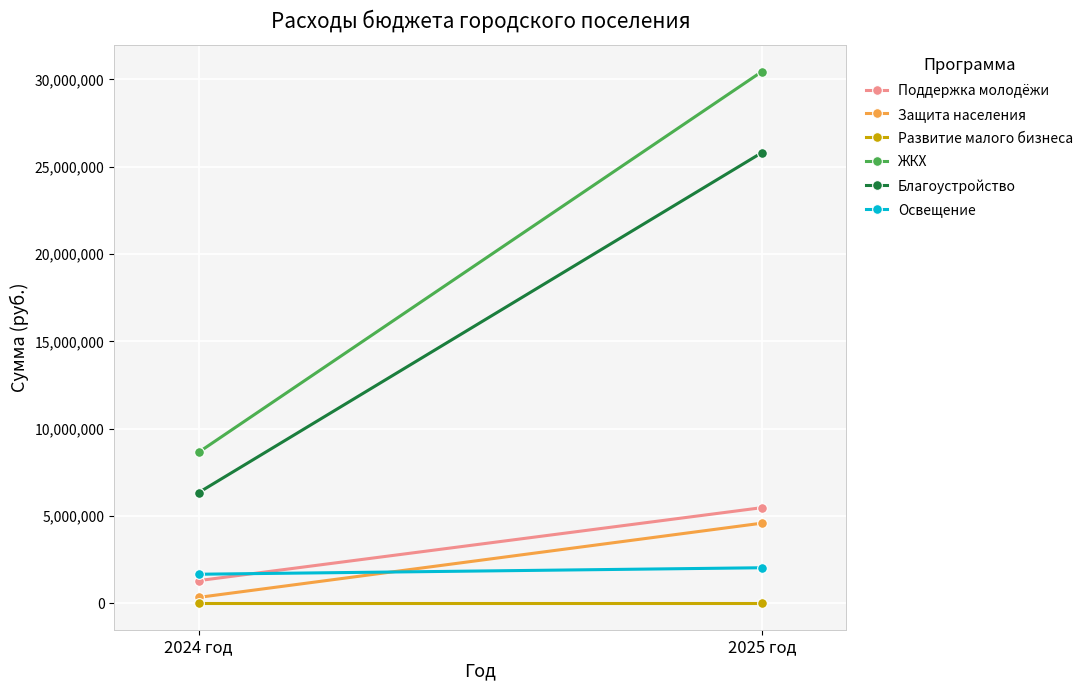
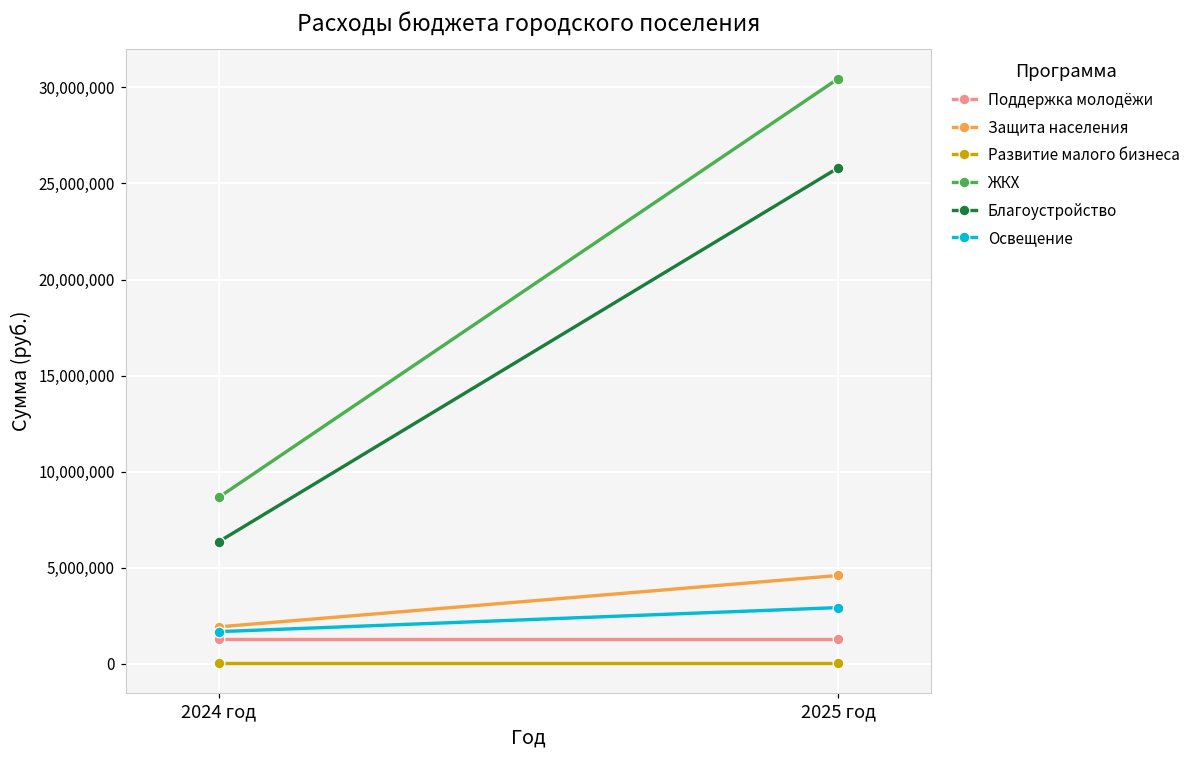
  {
    "Поддержка молодёжи": {
      "2024 год": "1,300,000",
-     "2025 год": "5,500,000"
+     "2025 год": "1,300,000"
    },
    "Защита населения": {
-     "2024 год": "400,000",
+     "2024 год": "1,900,000",
      "2025 год": "4,600,000"
    },
    "Развитие малого бизнеса": {
      "2024 год": "0",
      "2025 год": "0"
    },
    "ЖКХ": {
      "2024 год": "8,700,000",
      "2025 год": "30,400,000"
    },
    "Благоустройство": {
      "2024 год": "6,400,000",
      "2025 год": "25,800,000"
    },
    "Освещение": {
      "2024 год": "1,700,000",
-     "2025 год": "2,000,000"
+     "2025 год": "2,900,000"
    }
  }
